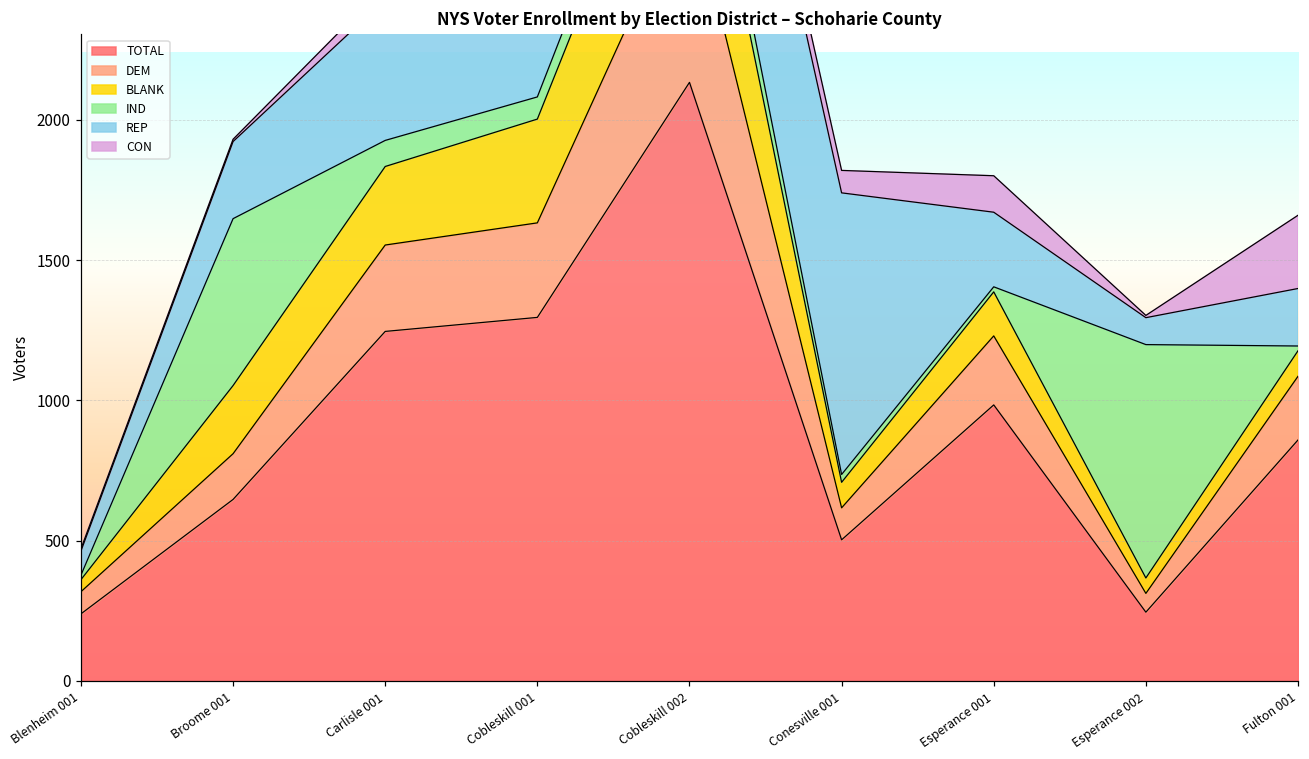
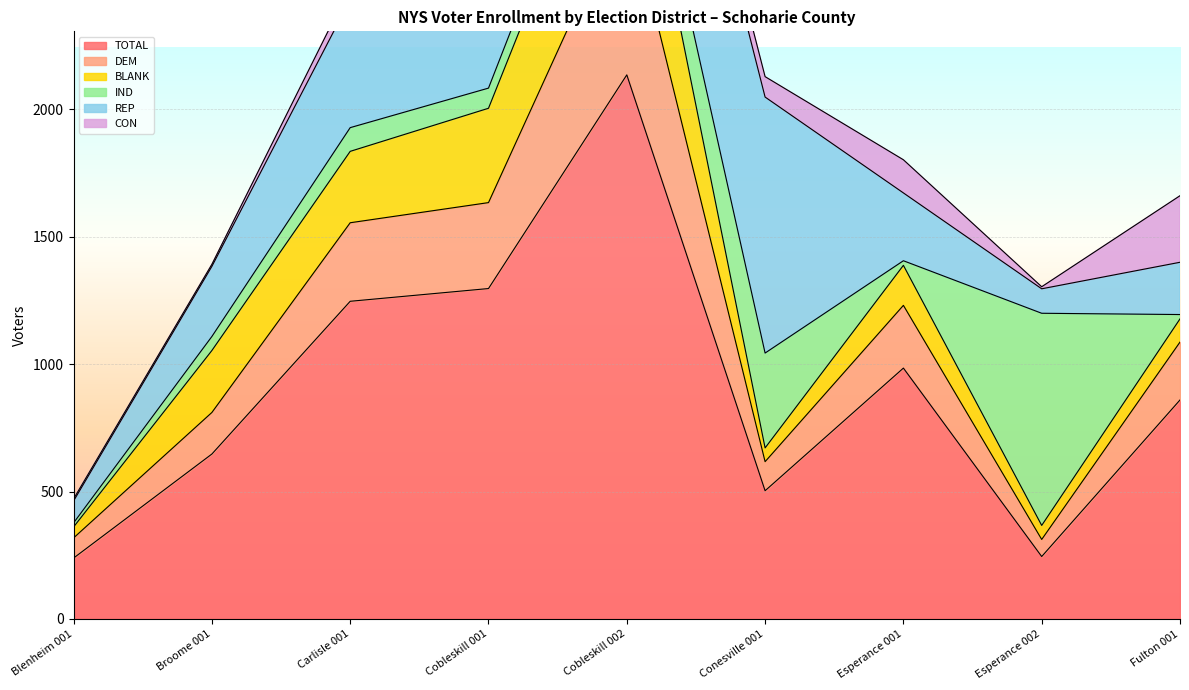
  {
    "BLANK": {
      "Blenheim 001": 40,
      "Broome 001": 240,
      "Carlisle 001": 280,
      "Cobleskill 001": 370,
-     "Conesville 001": 90,
+     "Conesville 001": 50,
      "Esperance 001": 160,
      "Esperance 002": 60,
      "Fulton 001": 90
    },
    "IND": {
      "Blenheim 001": 20,
-     "Broome 001": 600,
+     "Broome 001": 60,
      "Carlisle 001": 90,
      "Cobleskill 001": 80,
-     "Conesville 001": 30,
+     "Conesville 001": 370,
      "Esperance 001": 20,
      "Esperance 002": 830,
      "Fulton 001": 20
    },
    "REP": {
      "Conesville 001": 1000,
      "Esperance 001": 270,
      "Fulton 001": 210
    },
    "CON": {
      "Conesville 001": 80,
      "Esperance 001": 130,
      "Fulton 001": 260
    }
  }
